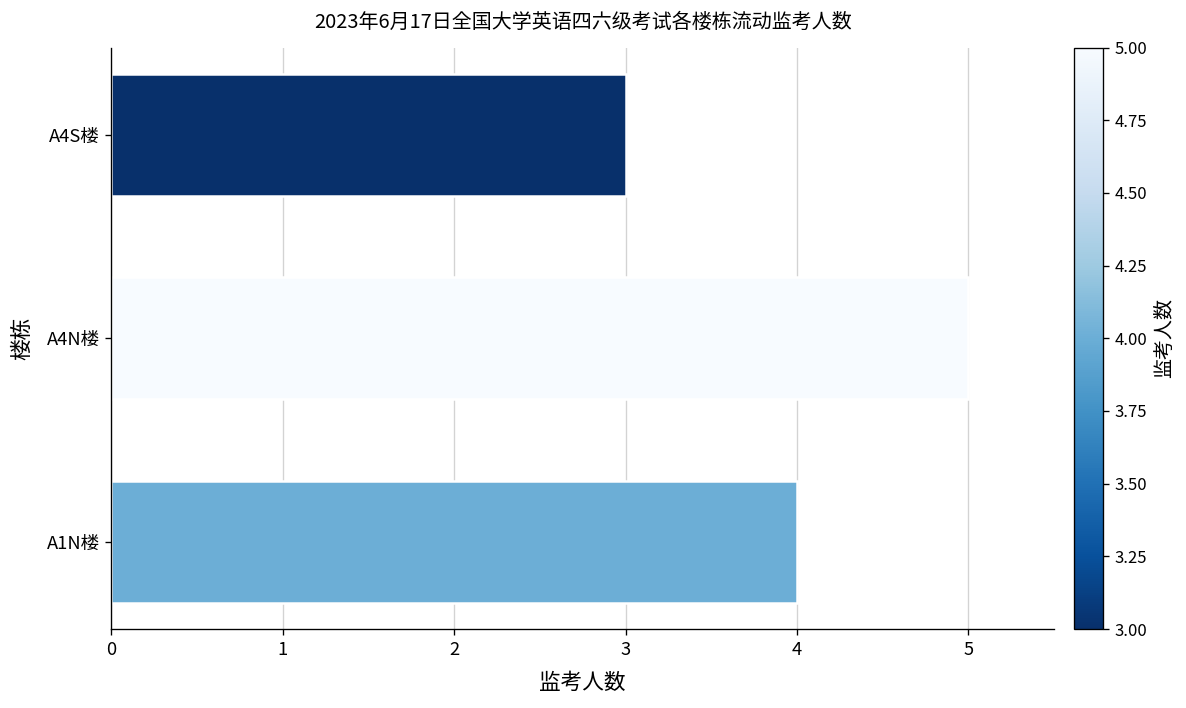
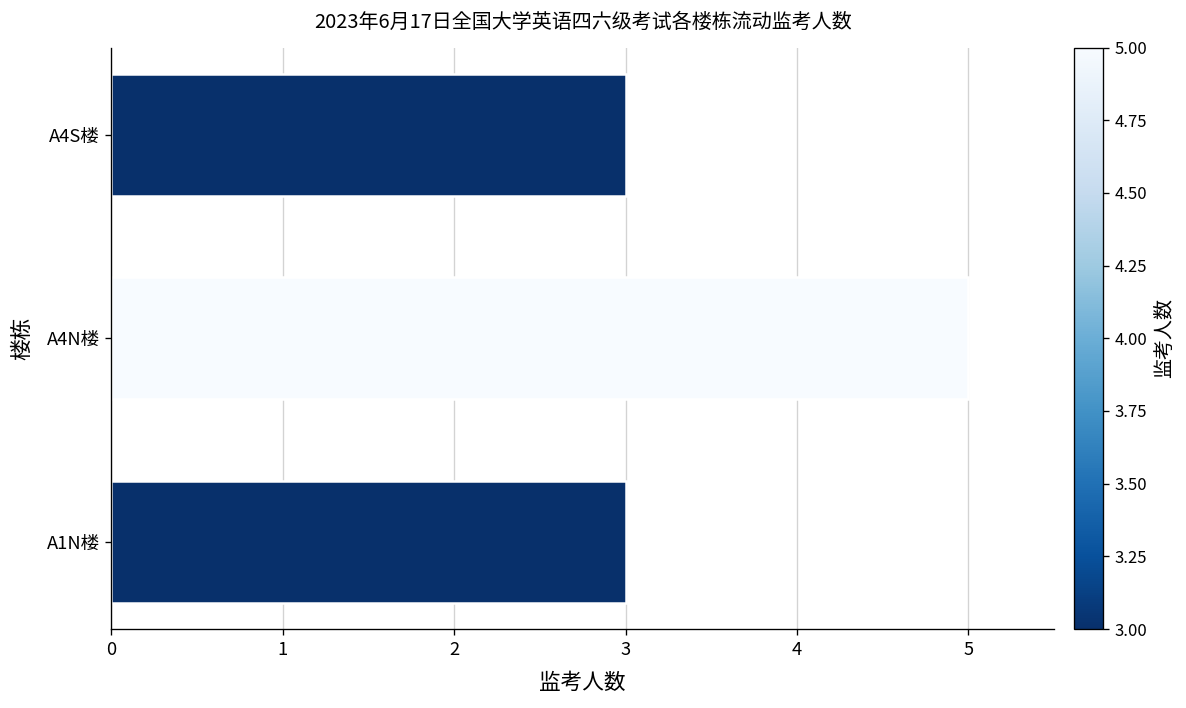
  {
    "A4S楼": 3,
    "A4N楼": 5,
-   "A1N楼": 4
+   "A1N楼": 3
  }
